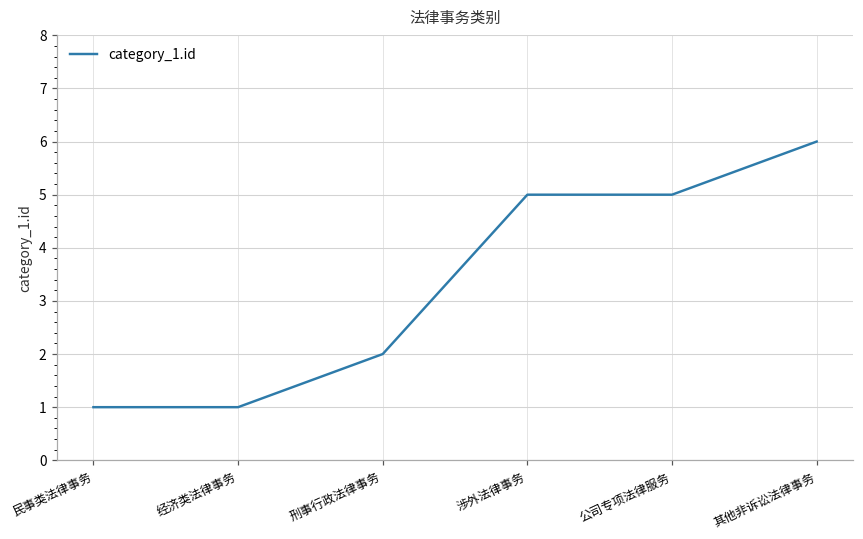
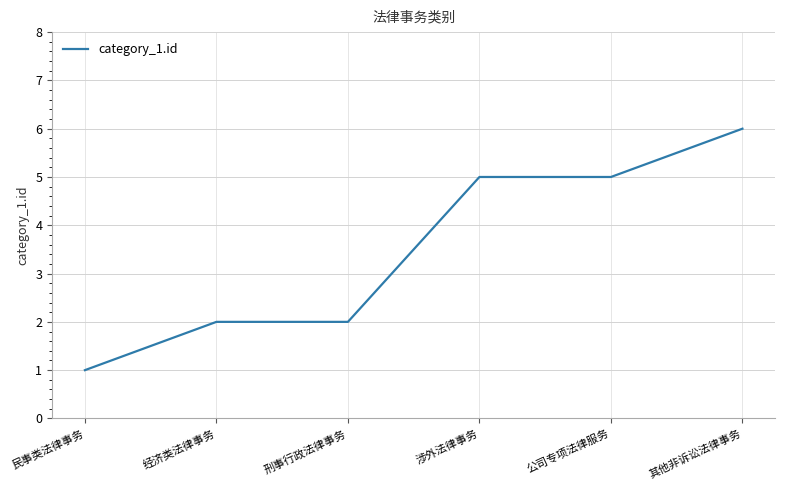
  {
    "民事类法律事务": 1,
-   "经济类法律事务": 1,
+   "经济类法律事务": 2,
    "刑事行政法律事务": 2,
    "涉外法律事务": 5,
    "公司专项法律服务": 5,
    "其他非诉讼法律事务": 6
  }
